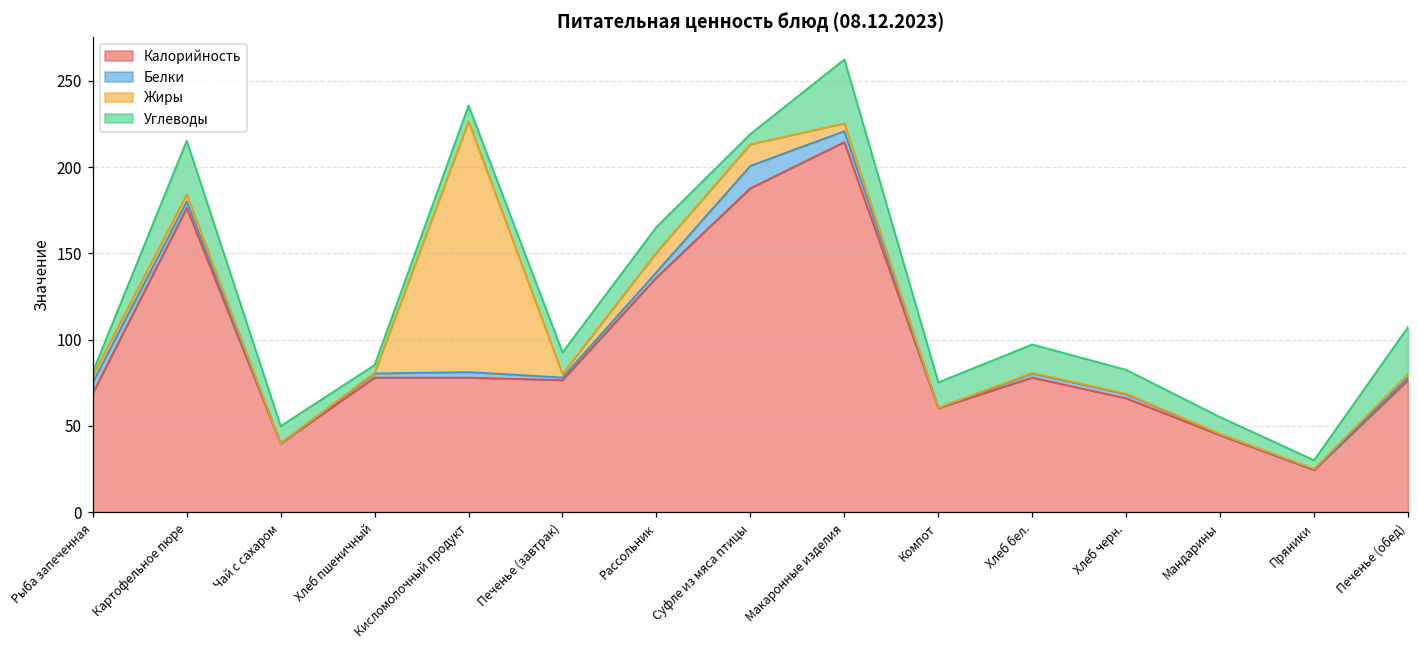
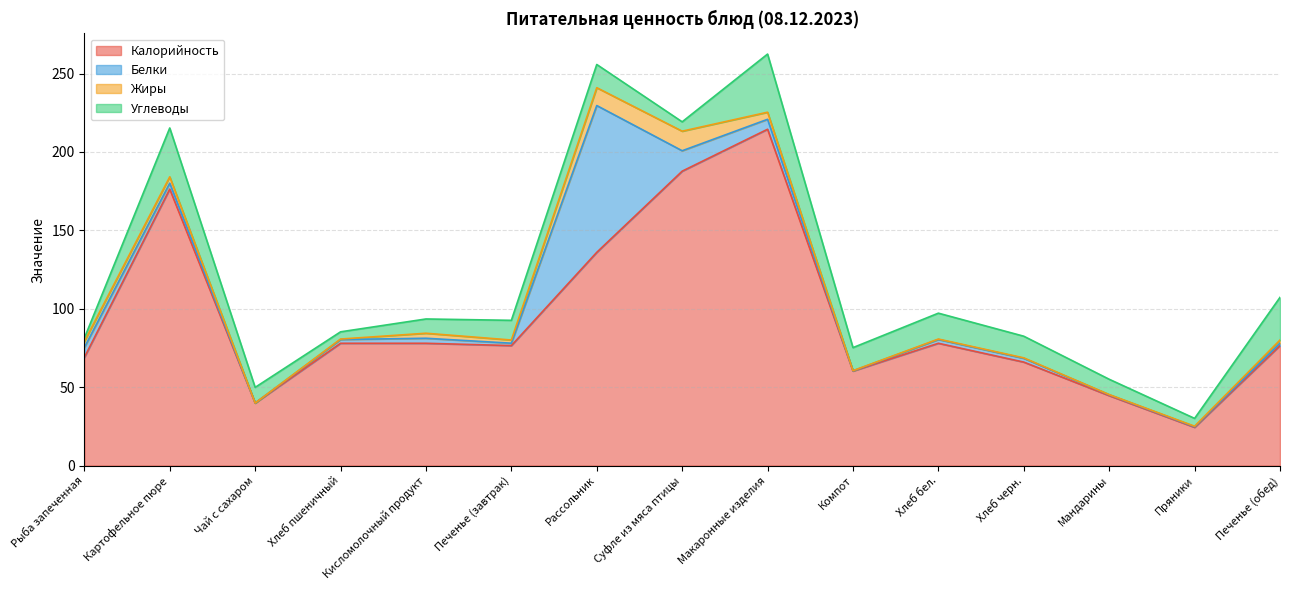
  {
    "Калорийность": {
      "Рыба запеченная": 69,
      "Картофельное пюре": 176,
      "Хлеб пшеничный": 78,
      "Кисломолочный продукт": 78,
      "Рассольник": 136,
      "Суфле из мяса птицы": 188,
      "Макаронные изделия": 214,
      "Хлеб бел.": 78,
      "Хлеб черн.": 66
    },
    "Белки": {
      "Рыба запеченная": 6,
      "Картофельное пюре": 4,
      "Кисломолочный продукт": 3,
-     "Рассольник": 3,
+     "Рассольник": 94,
      "Суфле из мяса птицы": 13,
      "Макаронные изделия": 6
    },
    "Жиры": {
      "Рыба запеченная": 4,
      "Картофельное пюре": 4,
-     "Кисломолочный продукт": 145,
+     "Кисломолочный продукт": 3,
      "Печенье (завтрак)": 2,
      "Рассольник": 11,
      "Суфле из мяса птицы": 12,
      "Макаронные изделия": 5,
      "Печенье (обед)": 2
    },
    "Углеводы": {
      "Рыба запеченная": 2,
      "Картофельное пюре": 31,
      "Чай с сахаром": 10,
      "Хлеб пшеничный": 5,
      "Кисломолочный продукт": 9,
      "Печенье (завтрак)": 13,
      "Рассольник": 15,
      "Суфле из мяса птицы": 6,
      "Макаронные изделия": 37,
      "Компот": 15,
      "Хлеб бел.": 17,
      "Хлеб черн.": 14,
      "Мандарины": 10,
      "Пряники": 5,
      "Печенье (обед)": 27
    }
  }
